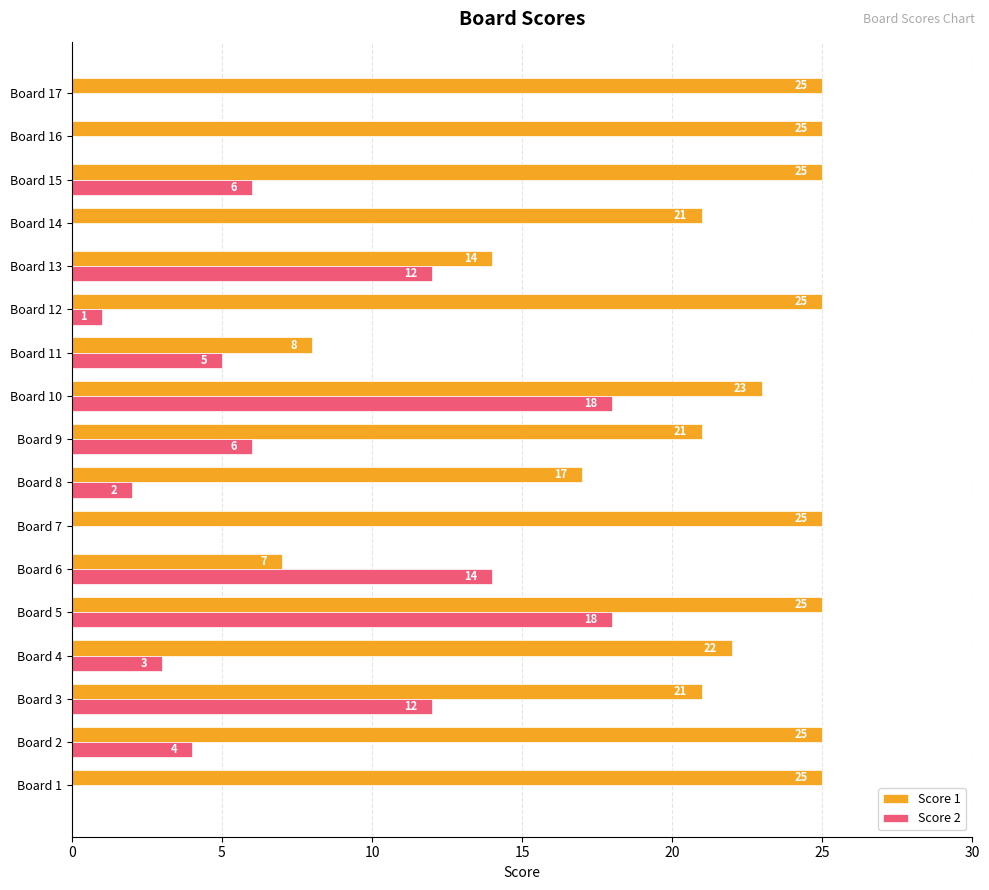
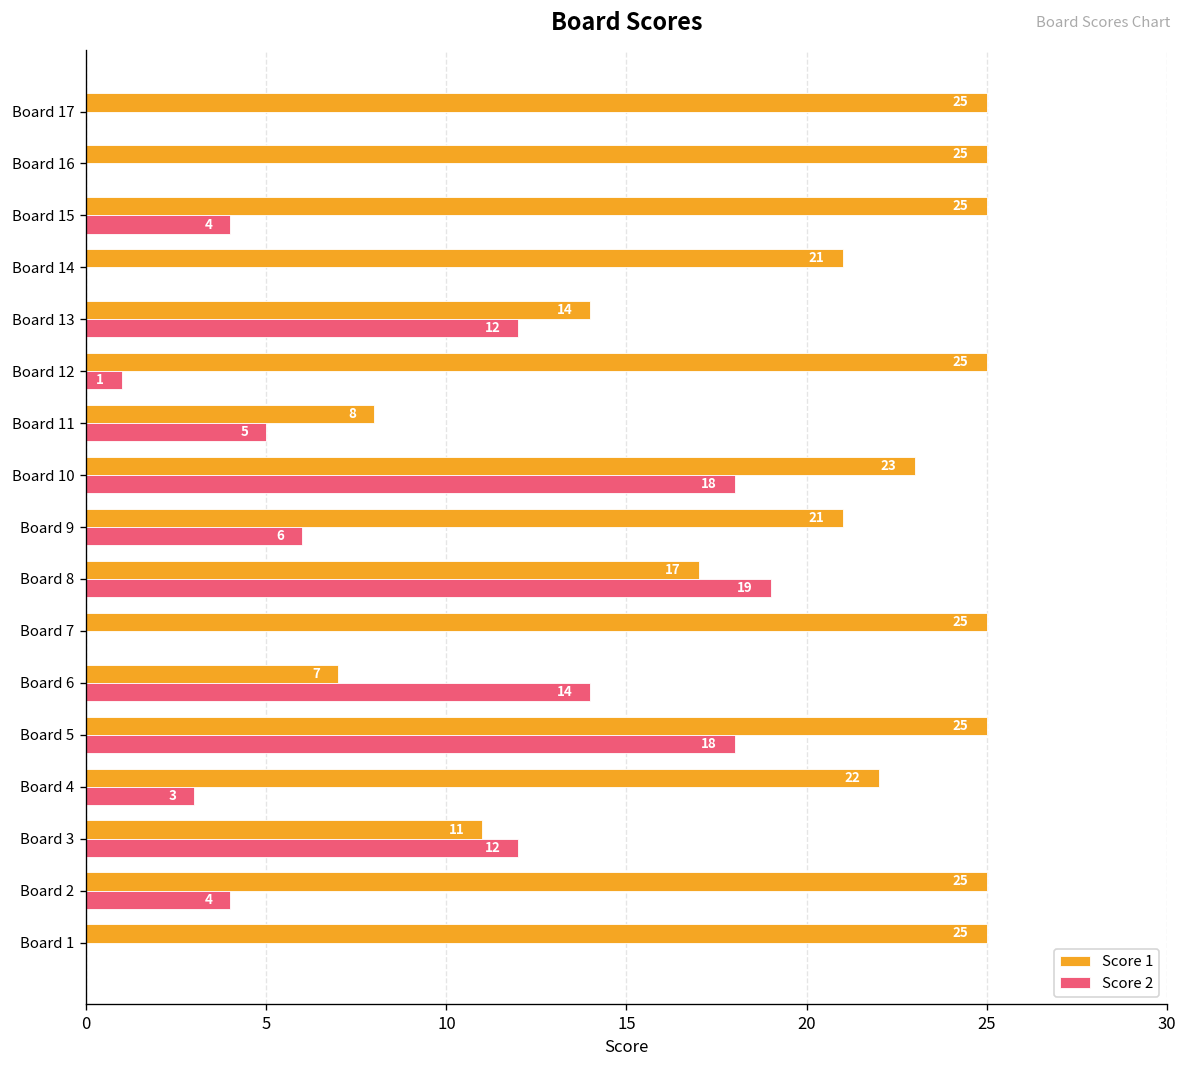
  {
    "Score 1": {
      "Board 17": 25,
      "Board 16": 25,
      "Board 15": 25,
      "Board 14": 21,
      "Board 13": 14,
      "Board 12": 25,
      "Board 11": 8,
      "Board 10": 23,
      "Board 9": 21,
      "Board 8": 17,
      "Board 7": 25,
      "Board 6": 7,
      "Board 5": 25,
      "Board 4": 22,
-     "Board 3": 21,
+     "Board 3": 11,
      "Board 2": 25,
      "Board 1": 25
    },
    "Score 2": {
-     "Board 15": 6,
+     "Board 15": 4,
      "Board 13": 12,
      "Board 12": 1,
      "Board 11": 5,
      "Board 10": 18,
      "Board 9": 6,
-     "Board 8": 2,
+     "Board 8": 19,
      "Board 6": 14,
      "Board 5": 18,
      "Board 4": 3,
      "Board 3": 12,
      "Board 2": 4
    }
  }
